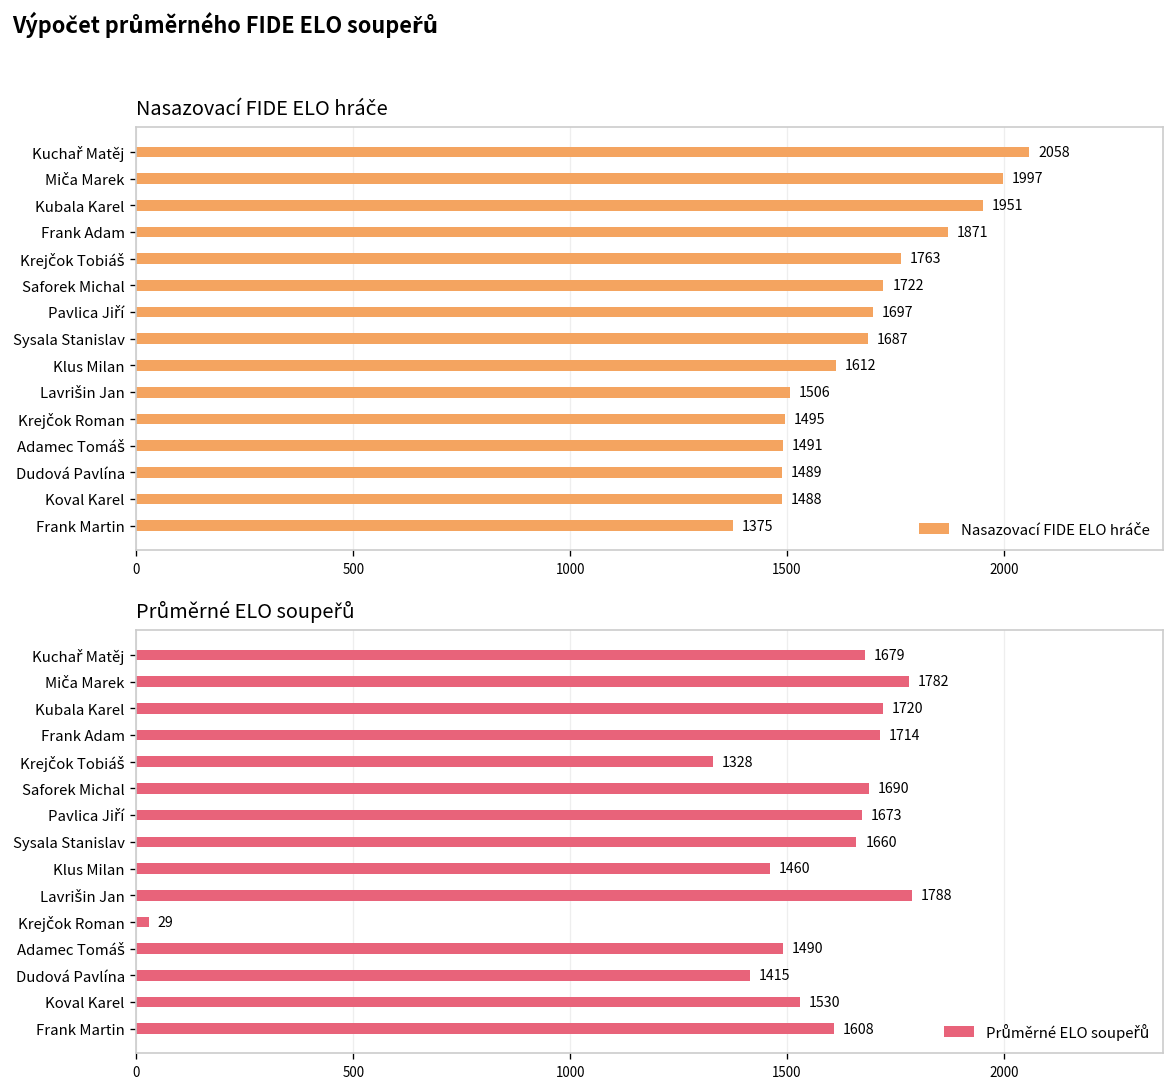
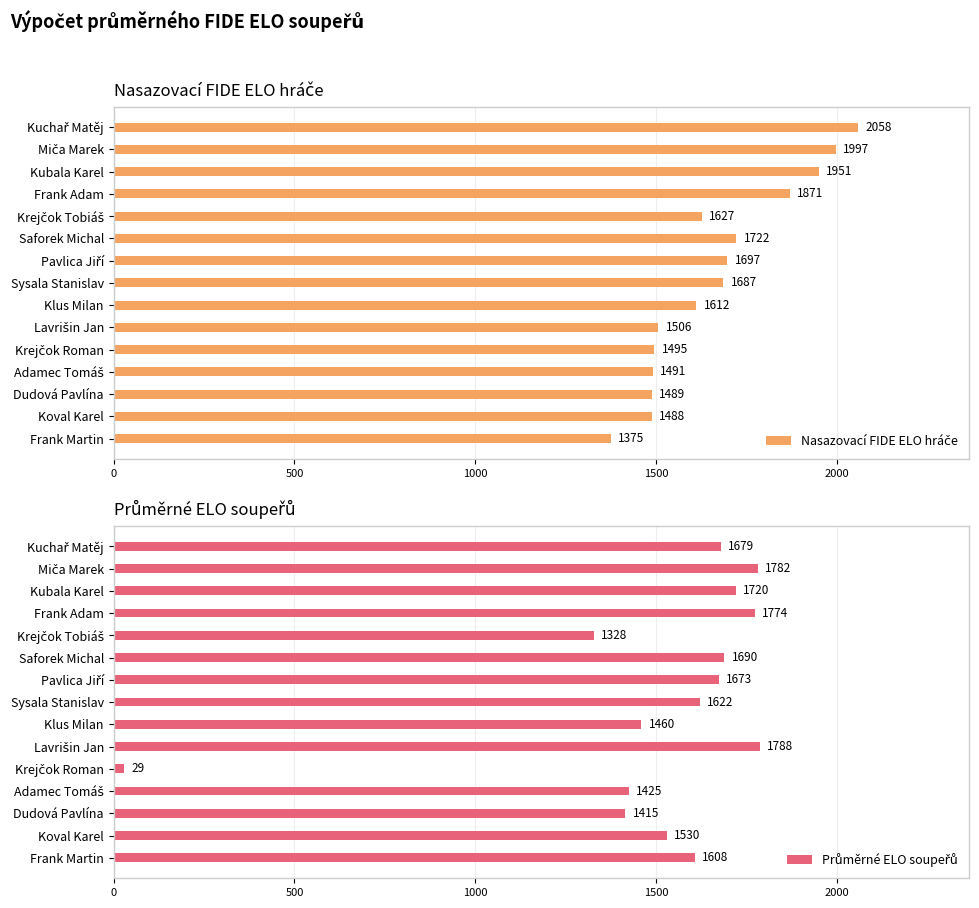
  {
    "Nasazovací FIDE ELO hráče": {
      "Kuchař Matěj": 2058,
      "Miča Marek": 1997,
      "Kubala Karel": 1951,
      "Frank Adam": 1871,
-     "Krejčok Tobiáš": 1763,
+     "Krejčok Tobiáš": 1627,
      "Saforek Michal": 1722,
      "Pavlica Jiří": 1697,
      "Sysala Stanislav": 1687,
      "Klus Milan": 1612,
      "Lavrišin Jan": 1506,
      "Krejčok Roman": 1495,
      "Adamec Tomáš": 1491,
      "Dudová Pavlína": 1489,
      "Koval Karel": 1488,
      "Frank Martin": 1375
    },
    "Průměrné ELO soupeřů": {
      "Kuchař Matěj": 1679,
      "Miča Marek": 1782,
      "Kubala Karel": 1720,
-     "Frank Adam": 1714,
+     "Frank Adam": 1774,
      "Krejčok Tobiáš": 1328,
      "Saforek Michal": 1690,
      "Pavlica Jiří": 1673,
-     "Sysala Stanislav": 1660,
+     "Sysala Stanislav": 1622,
      "Klus Milan": 1460,
      "Lavrišin Jan": 1788,
      "Krejčok Roman": 29,
-     "Adamec Tomáš": 1490,
+     "Adamec Tomáš": 1425,
      "Dudová Pavlína": 1415,
      "Koval Karel": 1530,
      "Frank Martin": 1608
    }
  }
